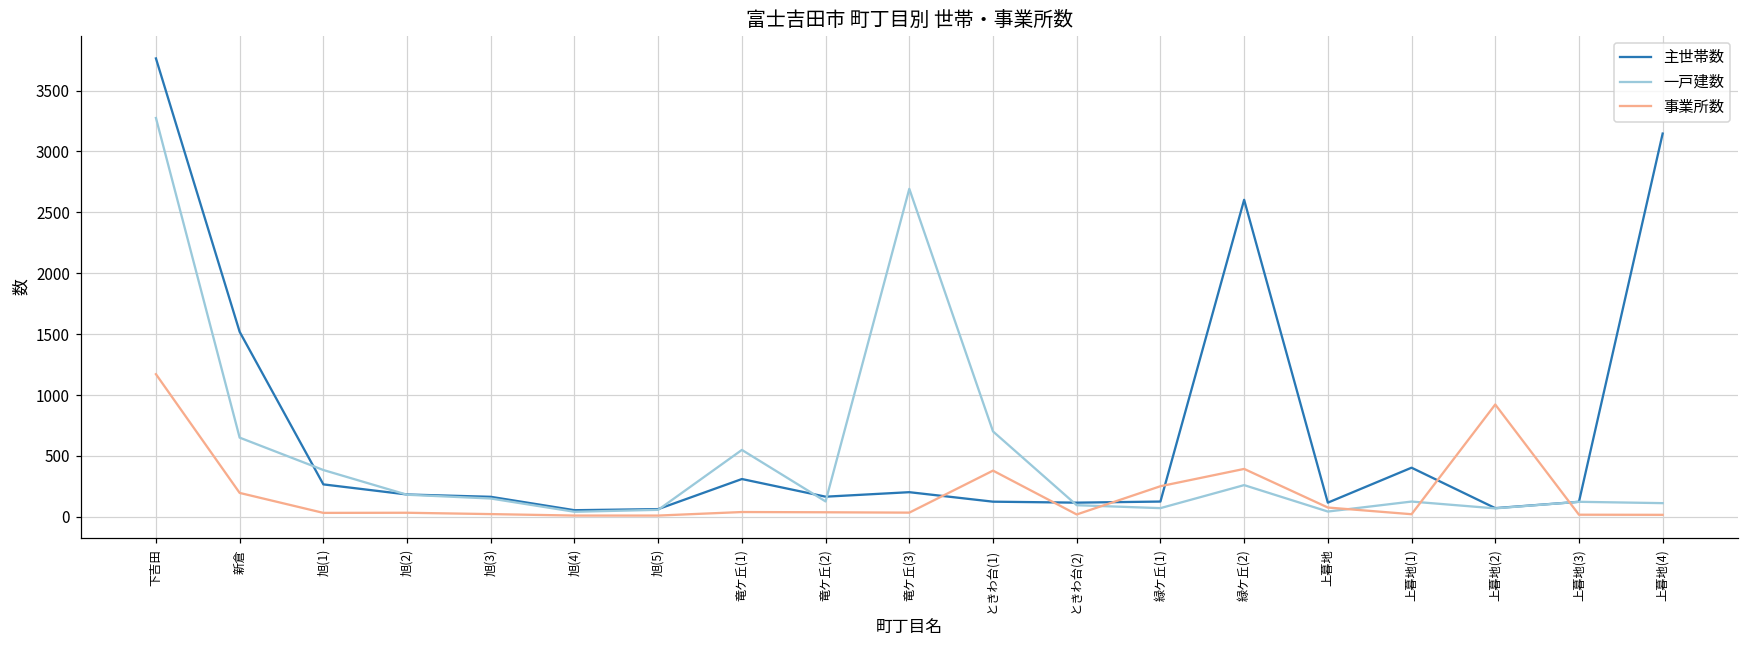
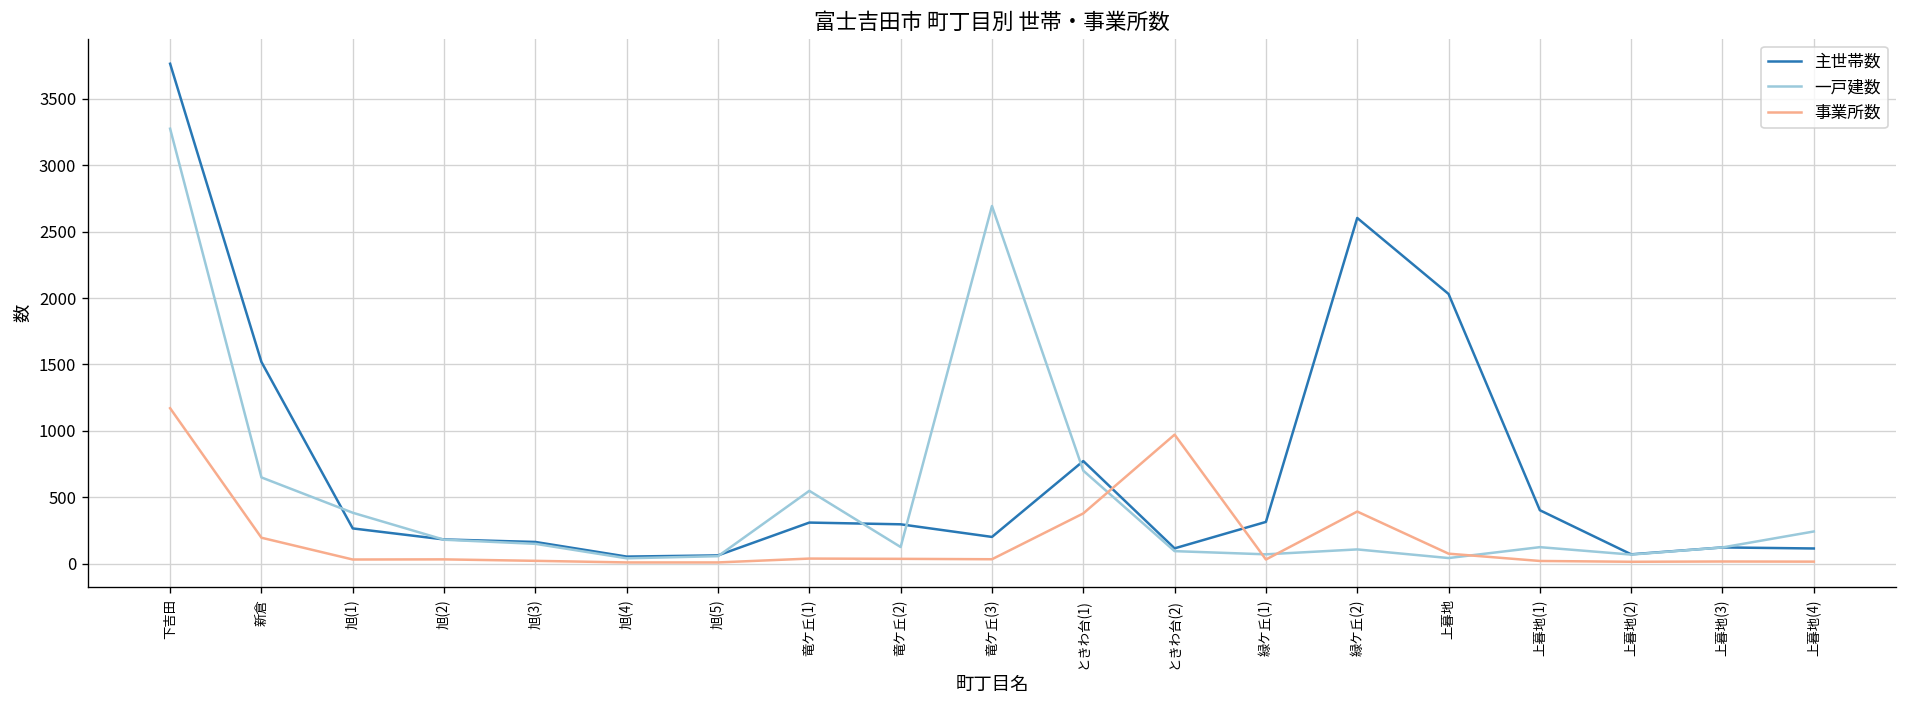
  {
    "主世帯数": {
      "下吉田": 3760,
      "新倉": 1520,
      "旭(1)": 270,
      "竜ケ丘(1)": 310,
-     "竜ケ丘(2)": 170,
+     "竜ケ丘(2)": 300,
      "竜ケ丘(3)": 200,
-     "ときわ台(1)": 120,
-     "緑ケ丘(1)": 130,
+     "ときわ台(1)": 770,
+     "緑ケ丘(1)": 320,
      "緑ケ丘(2)": 2600,
-     "上暮地": 120,
+     "上暮地": 2030,
      "上暮地(1)": 400,
-     "上暮地(4)": 3150
+     "上暮地(4)": 120
    },
    "一戸建数": {
      "下吉田": 3280,
      "新倉": 650,
      "旭(1)": 380,
      "竜ケ丘(1)": 550,
      "竜ケ丘(2)": 130,
      "竜ケ丘(3)": 2690,
      "ときわ台(1)": 700,
      "緑ケ丘(1)": 70,
-     "緑ケ丘(2)": 260,
+     "緑ケ丘(2)": 110,
      "上暮地": 40,
      "上暮地(1)": 130,
-     "上暮地(4)": 110
+     "上暮地(4)": 240
    },
    "事業所数": {
      "下吉田": 1170,
      "新倉": 200,
      "旭(1)": 30,
      "旭(2)": 30,
      "旭(3)": 20,
      "旭(4)": 10,
      "旭(5)": 10,
      "竜ケ丘(1)": 40,
      "竜ケ丘(2)": 40,
      "竜ケ丘(3)": 30,
      "ときわ台(1)": 380,
-     "ときわ台(2)": 20,
-     "緑ケ丘(1)": 250,
+     "ときわ台(2)": 970,
+     "緑ケ丘(1)": 30,
      "緑ケ丘(2)": 390,
      "上暮地": 80,
      "上暮地(1)": 20,
-     "上暮地(2)": 920,
+     "上暮地(2)": 20,
      "上暮地(3)": 20,
      "上暮地(4)": 20
    }
  }
